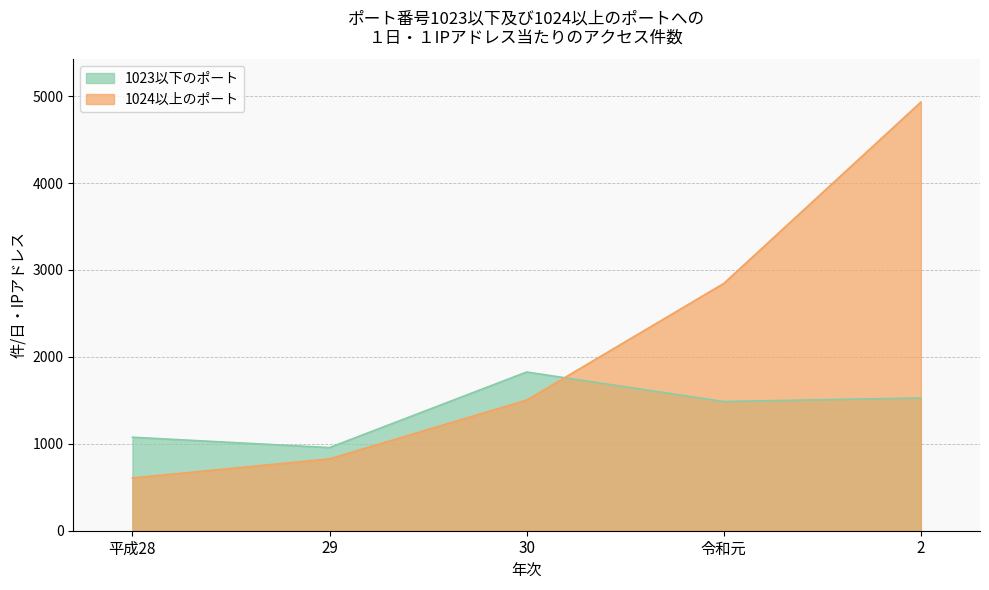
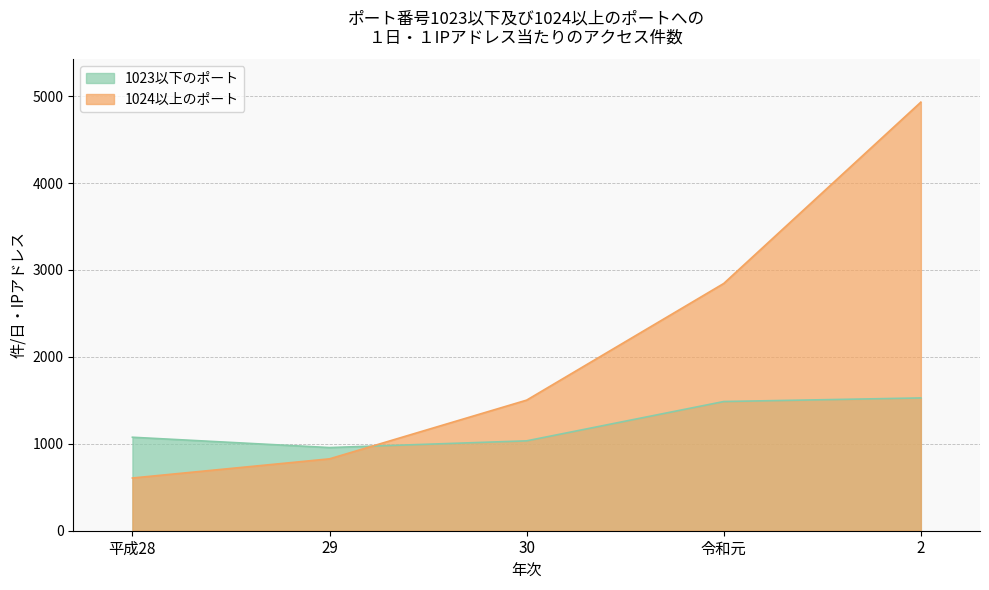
  {
    "1023以下のポート": {
      "平成28": 1100,
      "29": 1000,
-     "30": 1800,
+     "30": 1000,
      "令和元": 1500,
      "2": 1500
    },
    "1024以上のポート": {
      "平成28": 600,
      "29": 800,
      "30": 1500,
      "令和元": 2800,
      "2": 4900
    }
  }
